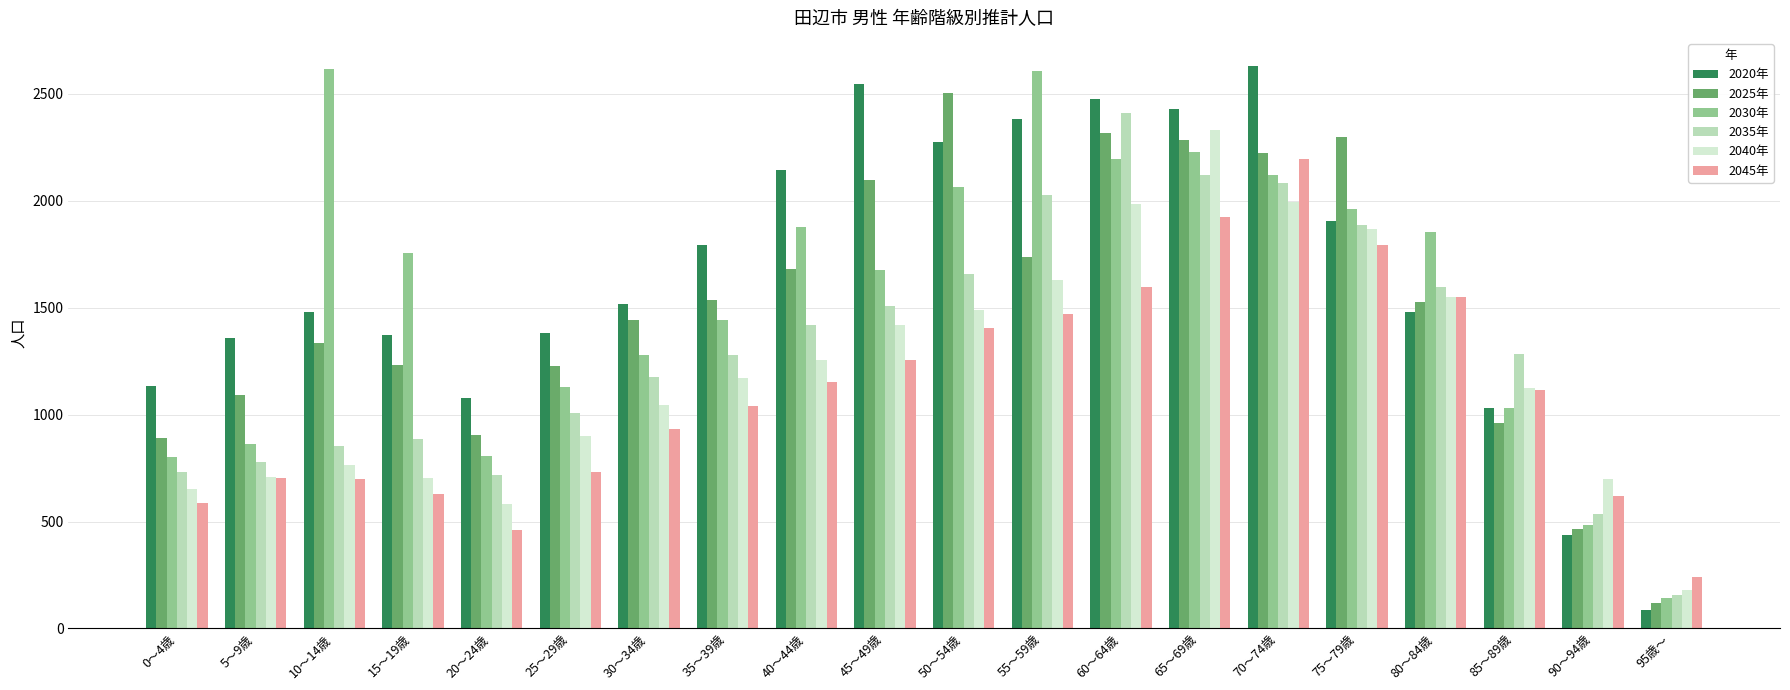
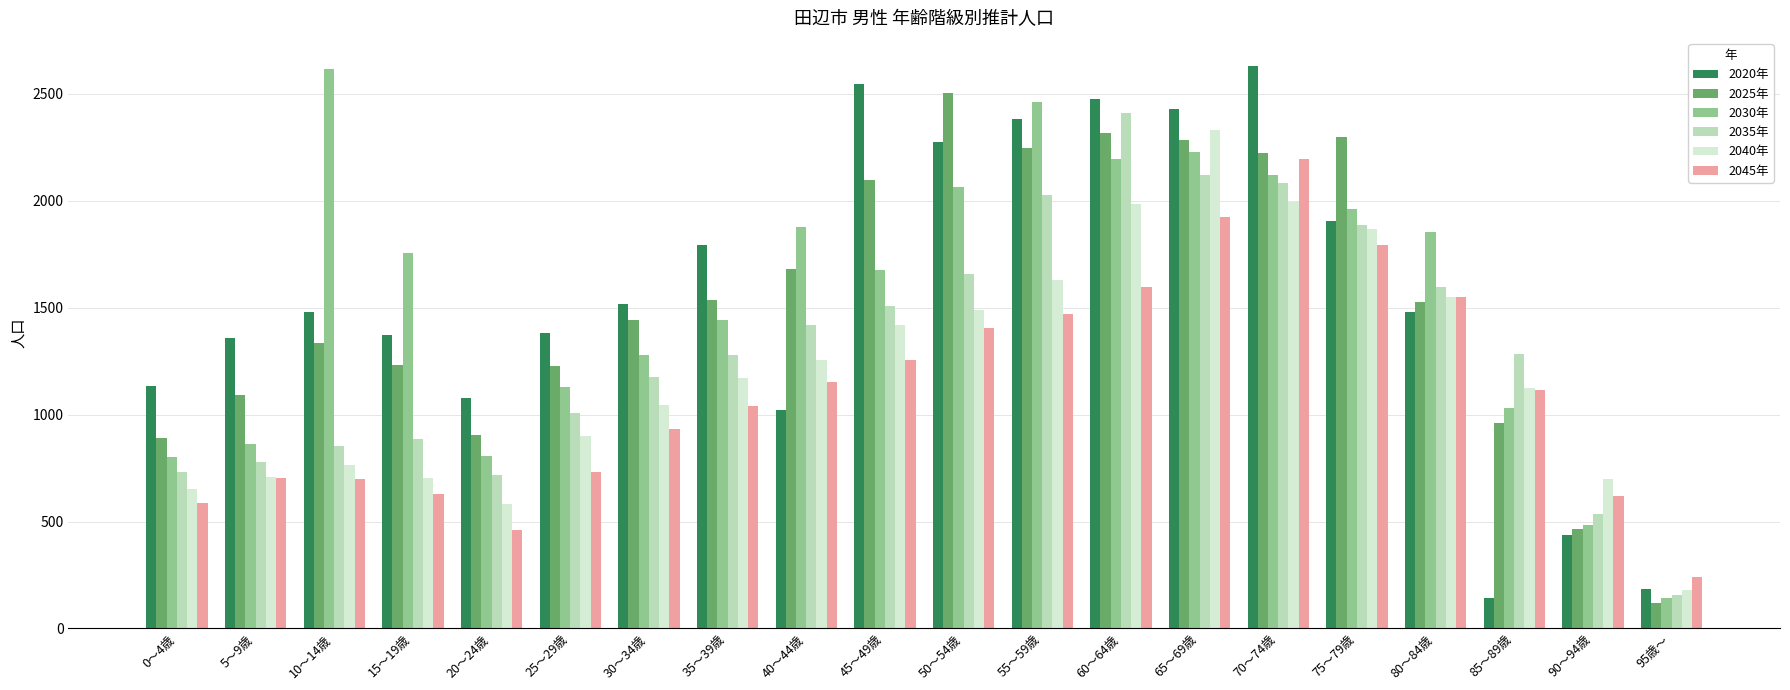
  {
    "2020年": {
      "0～4歳": 1130,
      "5～9歳": 1360,
      "10～14歳": 1480,
      "15～19歳": 1370,
      "20～24歳": 1080,
      "25～29歳": 1380,
      "30～34歳": 1520,
      "35～39歳": 1800,
-     "40～44歳": 2150,
+     "40～44歳": 1020,
      "45～49歳": 2550,
      "50～54歳": 2280,
      "55～59歳": 2380,
      "60～64歳": 2480,
      "65～69歳": 2430,
      "70～74歳": 2630,
      "75～79歳": 1900,
      "80～84歳": 1480,
-     "85～89歳": 1030,
+     "85～89歳": 140,
      "90～94歳": 440,
-     "95歳～": 90
+     "95歳～": 180
    },
    "2025年": {
      "0～4歳": 890,
      "5～9歳": 1090,
      "10～14歳": 1330,
      "15～19歳": 1230,
      "20～24歳": 900,
      "25～29歳": 1230,
      "30～34歳": 1440,
      "35～39歳": 1530,
      "40～44歳": 1680,
      "45～49歳": 2100,
      "50～54歳": 2510,
-     "55～59歳": 1740,
+     "55～59歳": 2250,
      "60～64歳": 2320,
      "65～69歳": 2290,
      "70～74歳": 2220,
      "75～79歳": 2300,
      "80～84歳": 1530,
      "85～89歳": 960,
      "90～94歳": 470,
      "95歳～": 120
    },
    "2030年": {
      "0～4歳": 800,
      "5～9歳": 860,
      "10～14歳": 2610,
      "15～19歳": 1760,
      "20～24歳": 810,
      "25～29歳": 1130,
      "30～34歳": 1280,
      "35～39歳": 1440,
      "40～44歳": 1880,
      "45～49歳": 1680,
      "50～54歳": 2070,
-     "55～59歳": 2610,
+     "55～59歳": 2460,
      "60～64歳": 2200,
      "65～69歳": 2230,
      "70～74歳": 2120,
      "75～79歳": 1960,
      "80～84歳": 1850,
      "85～89歳": 1030,
      "90～94歳": 490,
      "95歳～": 140
    },
    "2045年": {
      "0～4歳": 590,
      "5～9歳": 700,
      "10～14歳": 700,
      "15～19歳": 630,
      "20～24歳": 460,
      "25～29歳": 730,
      "30～34歳": 930,
      "35～39歳": 1040,
      "40～44歳": 1150,
      "45～49歳": 1260,
      "50～54歳": 1400,
      "55～59歳": 1470,
      "60～64歳": 1600,
      "65～69歳": 1920,
      "70～74歳": 2200,
      "75～79歳": 1790,
      "80～84歳": 1550,
      "85～89歳": 1120,
      "90～94歳": 620,
      "95歳～": 240
    }
  }
